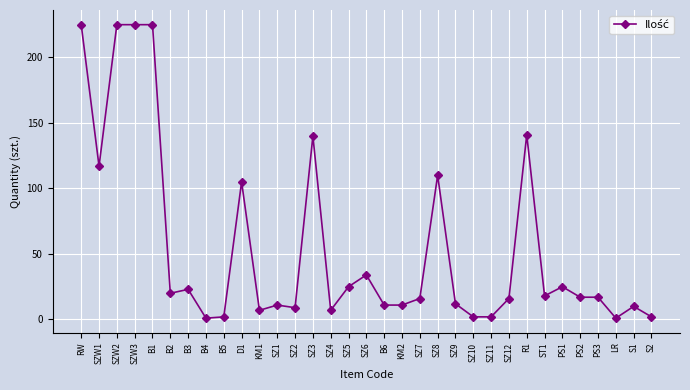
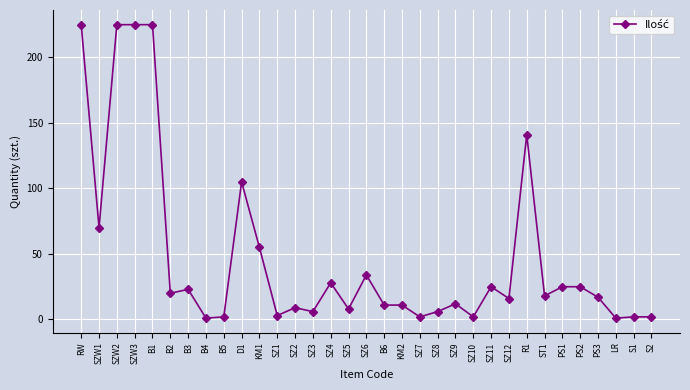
  {
    "RW": 225,
-   "SZW1": 117,
+   "SZW1": 70,
    "SZW2": 225,
    "SZW3": 225,
    "B1": 225,
    "B2": 20,
    "B3": 23,
    "B4": 1,
    "B5": 2,
    "D1": 105,
-   "KM1": 7,
-   "SZ1": 11,
+   "KM1": 55,
+   "SZ1": 3,
    "SZ2": 9,
-   "SZ3": 140,
-   "SZ4": 7,
-   "SZ5": 25,
+   "SZ3": 6,
+   "SZ4": 28,
+   "SZ5": 8,
    "SZ6": 34,
    "B6": 11,
    "KM2": 11,
-   "SZ7": 16,
-   "SZ8": 110,
+   "SZ7": 2,
+   "SZ8": 6,
    "SZ9": 12,
    "SZ10": 2,
-   "SZ11": 2,
+   "SZ11": 25,
    "SZ12": 16,
    "R1": 141,
    "ST1": 18,
    "PS1": 25,
-   "PS2": 17,
+   "PS2": 25,
    "PS3": 17,
    "LR": 1,
-   "S1": 10,
+   "S1": 2,
    "S2": 2
  }
